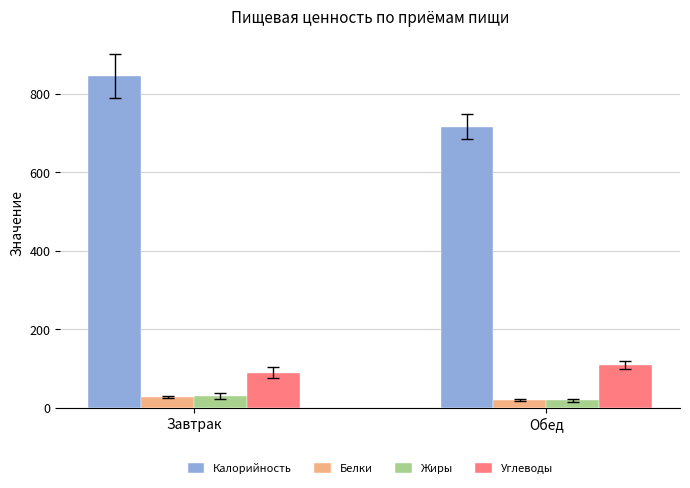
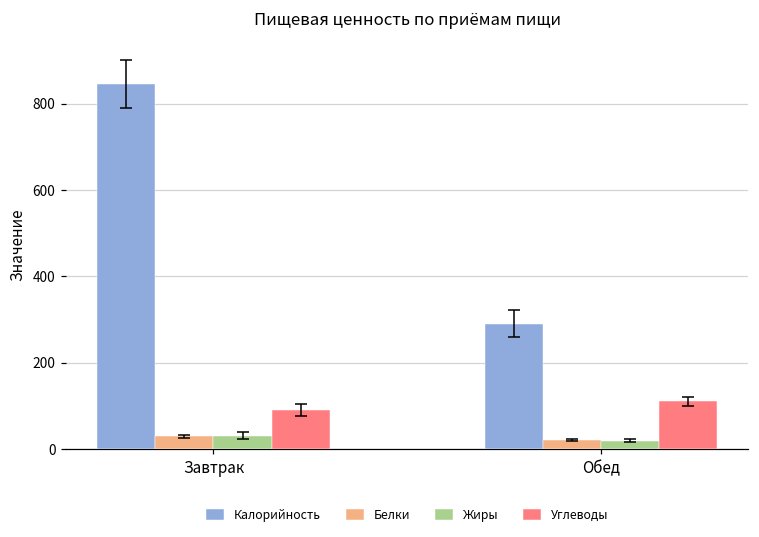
  {
    "Калорийность": {
      "Завтрак": 850,
-     "Обед": 720
+     "Обед": 290
    },
    "Жиры": {
      "Завтрак": 30,
      "Обед": 20
    }
  }
